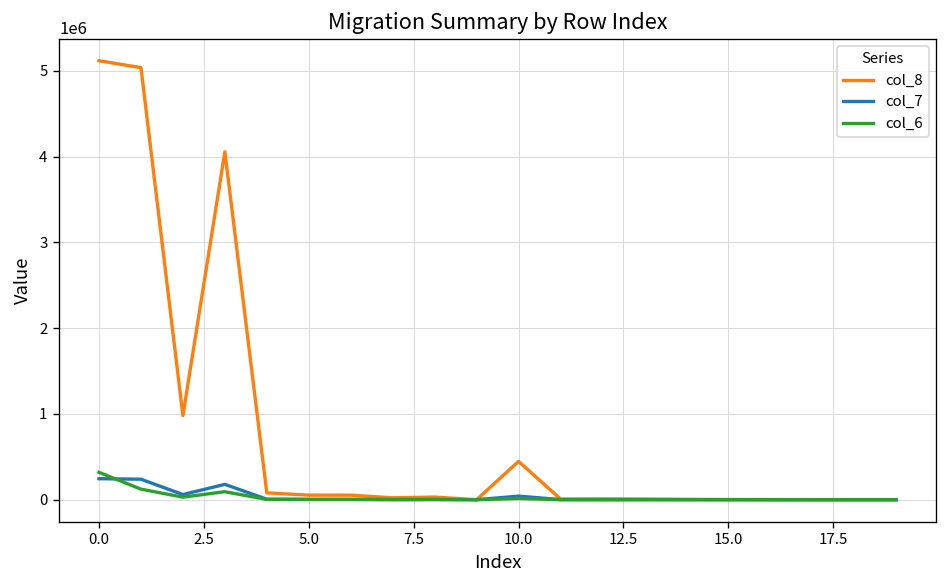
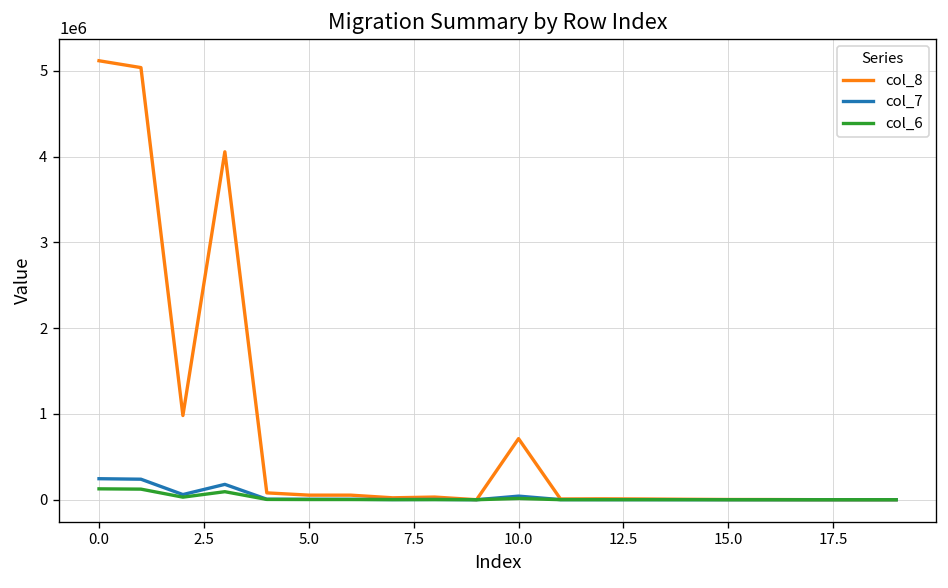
  {
    "col_8": {
      "0.0": 5100000,
      "5.0": 100000,
-     "10.0": 400000
+     "10.0": 700000
    },
    "col_7": {
      "0.0": 200000
    },
    "col_6": {
-     "0.0": 300000
+     "0.0": 100000
    }
  }
